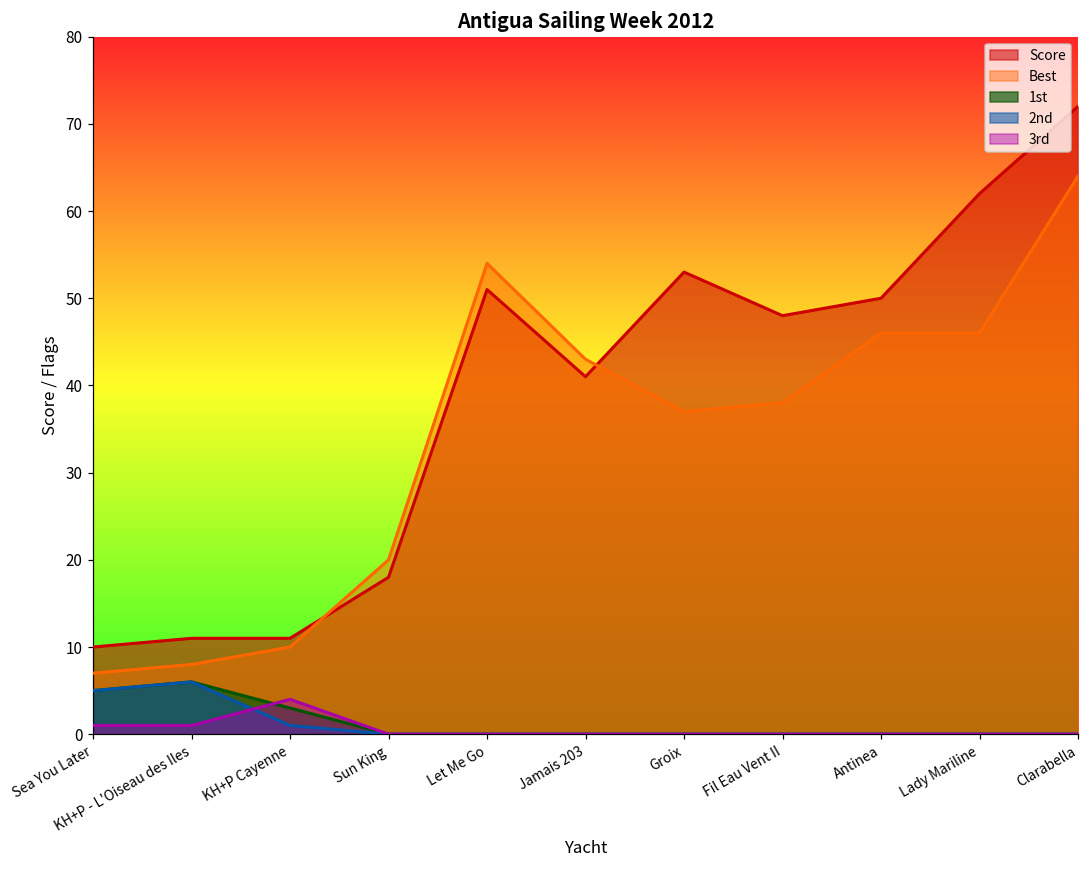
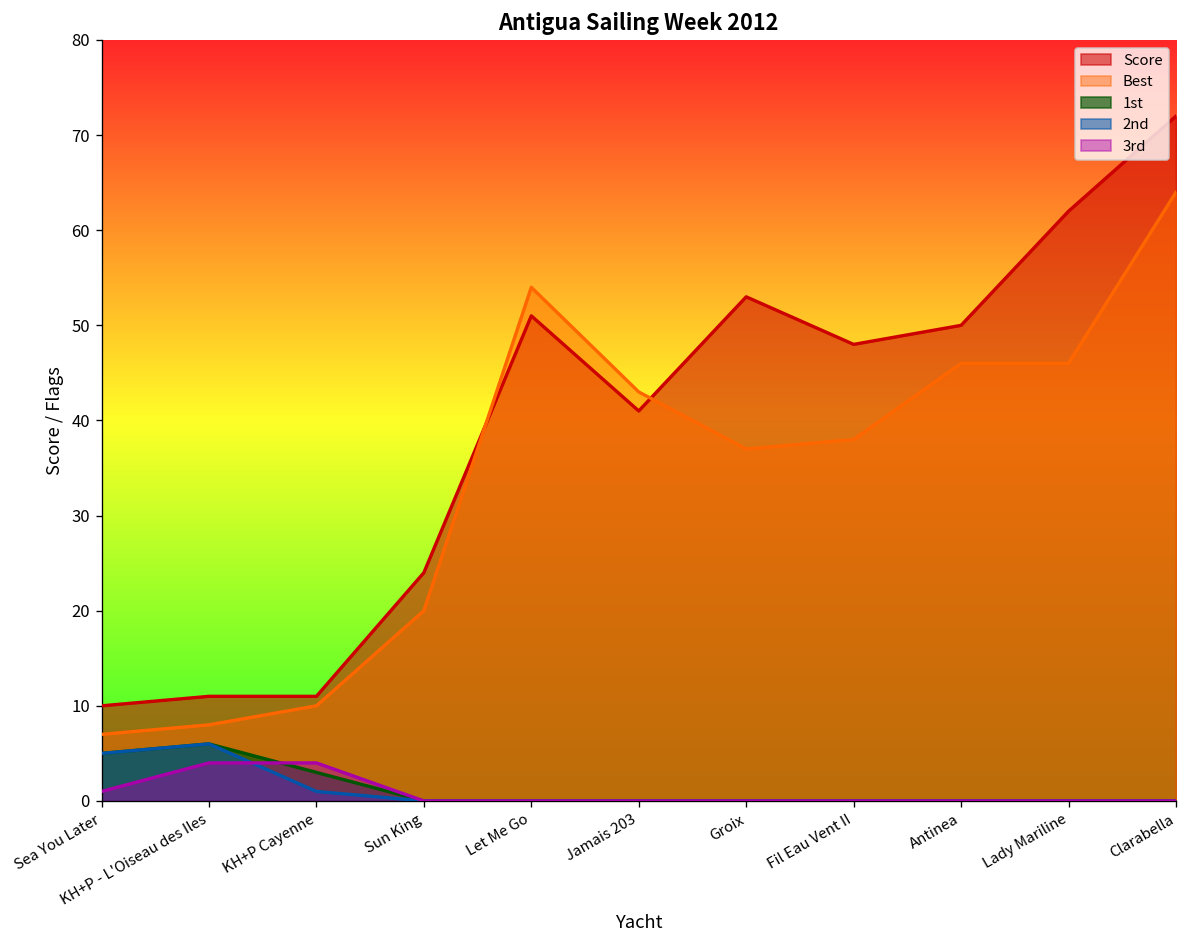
  {
    "Score": {
      "Sea You Later": 10,
      "KH+P - L'Oiseau des Iles": 11,
      "KH+P Cayenne": 11,
-     "Sun King": 18,
+     "Sun King": 24,
      "Let Me Go": 51,
      "Jamais 203": 41,
      "Groix": 53,
      "Fil Eau Vent II": 48,
      "Antinea": 50,
      "Lady Mariline": 62,
      "Clarabella": 72
    },
    "Best": {
      "Sea You Later": 7,
      "KH+P - L'Oiseau des Iles": 8,
      "KH+P Cayenne": 10,
      "Sun King": 20,
      "Let Me Go": 54,
      "Jamais 203": 43,
      "Groix": 37,
      "Fil Eau Vent II": 38,
      "Antinea": 46,
      "Lady Mariline": 46,
      "Clarabella": 64
    },
    "1st": {
      "KH+P Cayenne": 3
    },
    "2nd": {
      "KH+P Cayenne": 1
    },
    "3rd": {
      "Sea You Later": 1,
-     "KH+P - L'Oiseau des Iles": 1,
+     "KH+P - L'Oiseau des Iles": 4,
      "KH+P Cayenne": 4
    }
  }
